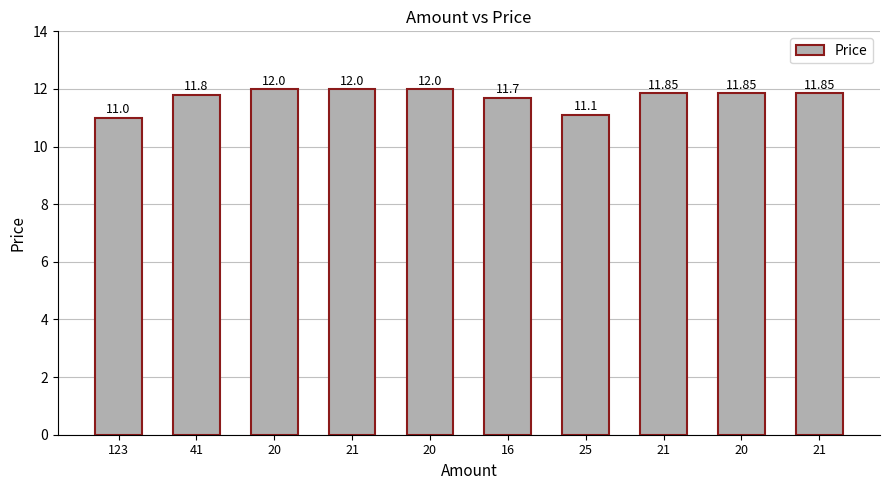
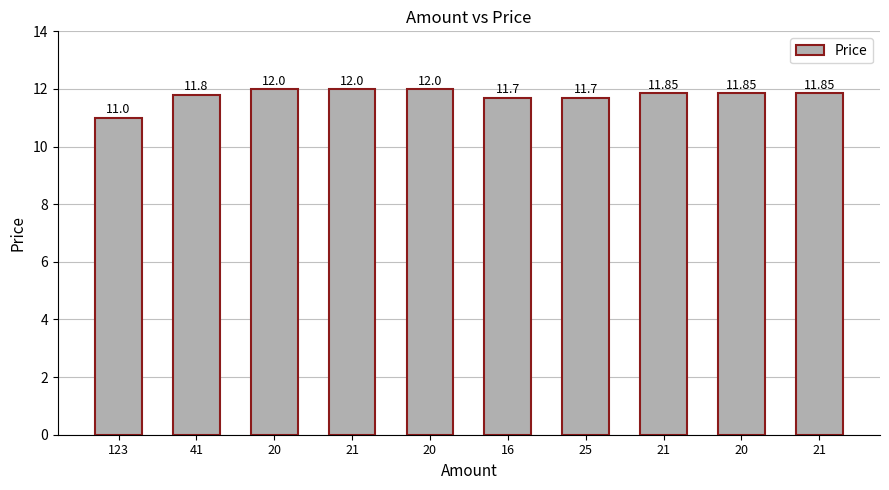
  {
    "123": 11.0,
    "41": 11.8,
    "16": 11.7,
-   "25": 11.1
+   "25": 11.7
  }
